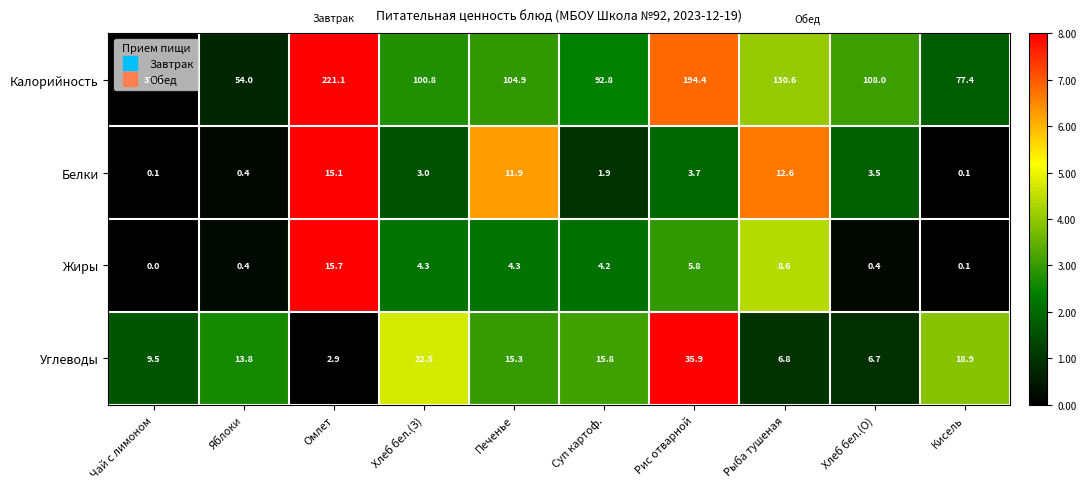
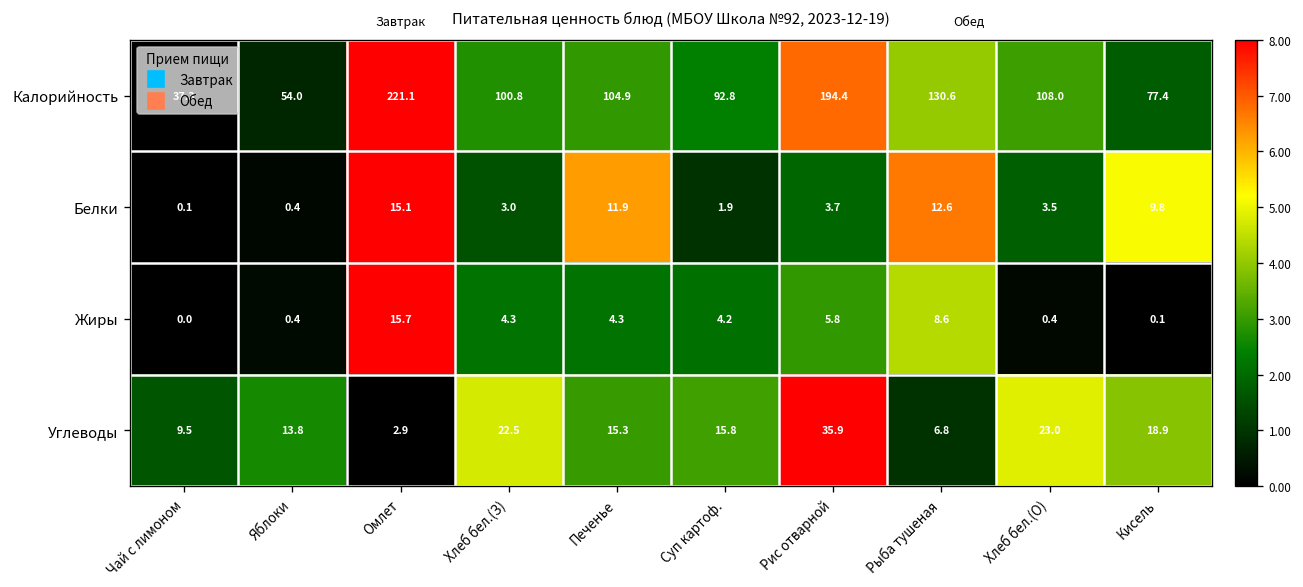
  {
    "Калорийность": {
      "Яблоки": 54.0,
      "Омлет": 221.1,
      "Хлеб бел.(З)": 100.8,
      "Печенье": 104.9,
      "Суп картоф.": 92.8,
      "Рис отварной": 194.4,
      "Рыба тушеная": 130.6,
      "Хлеб бел.(О)": 108.0,
      "Кисель": 77.4
    },
    "Белки": {
      "Чай с лимоном": 0.1,
      "Яблоки": 0.4,
      "Омлет": 15.1,
      "Хлеб бел.(З)": 3.0,
      "Печенье": 11.9,
      "Суп картоф.": 1.9,
      "Рис отварной": 3.7,
      "Рыба тушеная": 12.6,
      "Хлеб бел.(О)": 3.5,
-     "Кисель": 0.1
+     "Кисель": 9.8
    },
    "Жиры": {
      "Чай с лимоном": 0.0,
      "Яблоки": 0.4,
      "Омлет": 15.7,
      "Хлеб бел.(З)": 4.3,
      "Печенье": 4.3,
      "Суп картоф.": 4.2,
      "Рис отварной": 5.8,
      "Рыба тушеная": 8.6,
      "Хлеб бел.(О)": 0.4,
      "Кисель": 0.1
    },
    "Углеводы": {
      "Чай с лимоном": 9.5,
      "Яблоки": 13.8,
      "Омлет": 2.9,
      "Хлеб бел.(З)": 22.5,
      "Печенье": 15.3,
      "Суп картоф.": 15.8,
      "Рис отварной": 35.9,
      "Рыба тушеная": 6.8,
-     "Хлеб бел.(О)": 6.7,
+     "Хлеб бел.(О)": 23.0,
      "Кисель": 18.9
    }
  }
